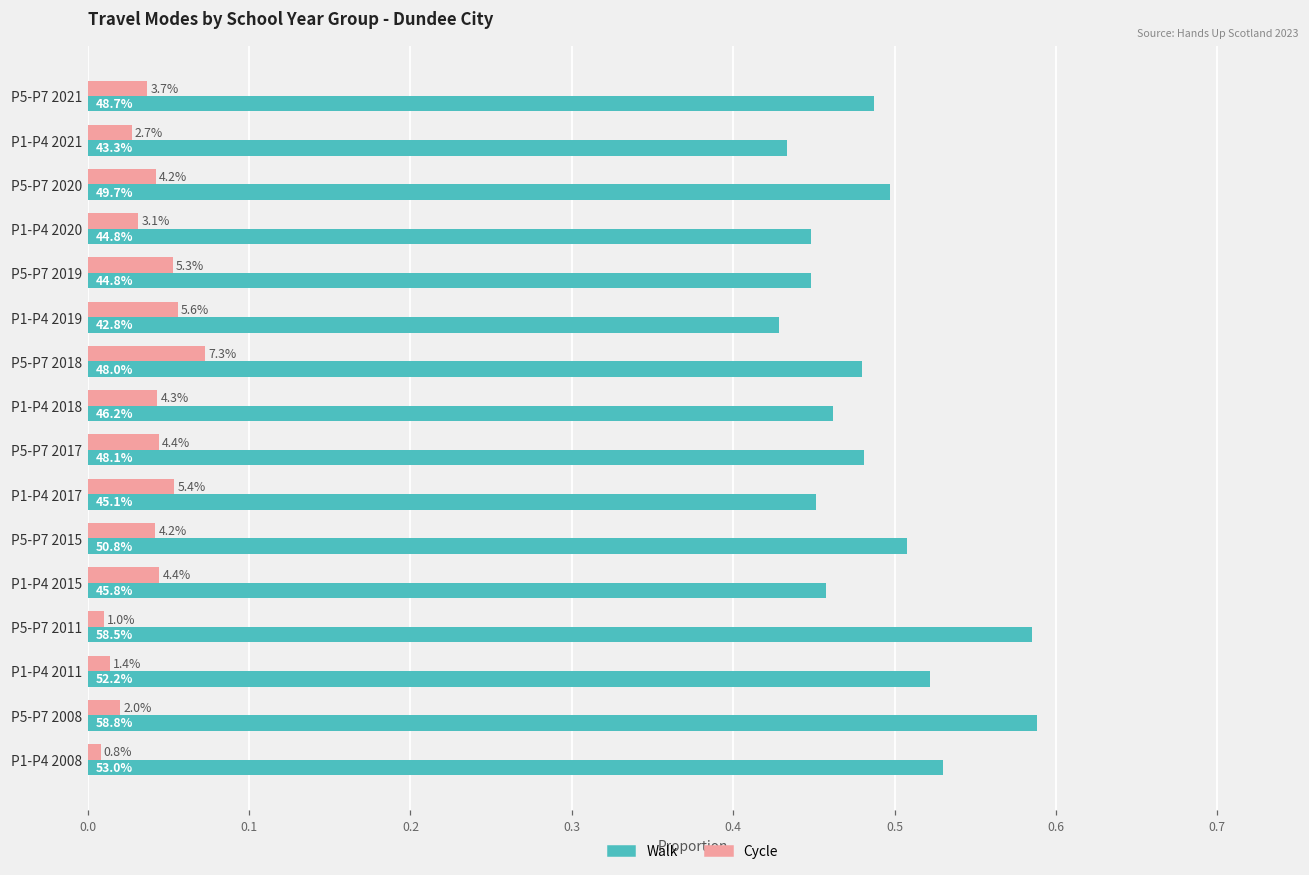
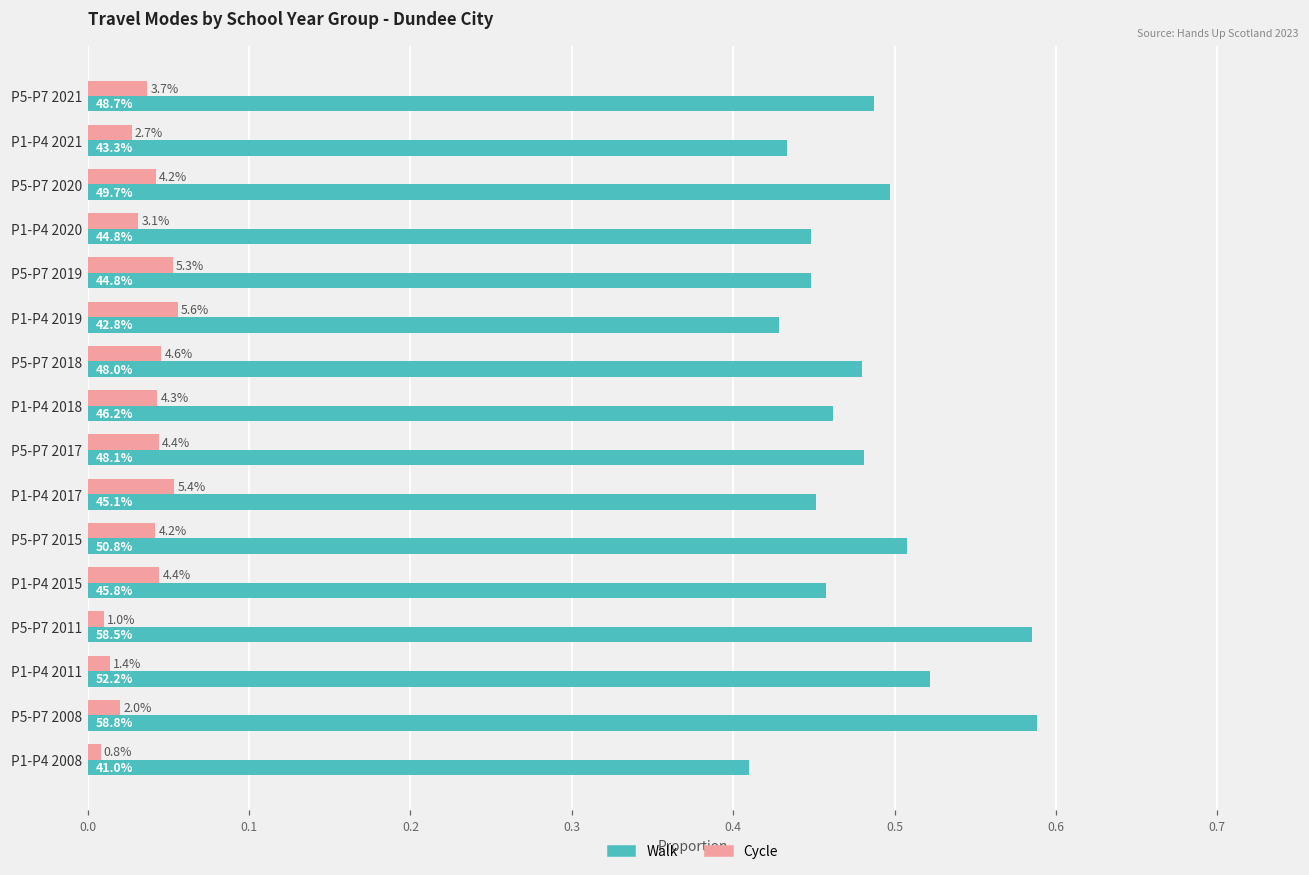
  {
    "Walk": {
      "P5-P7 2021": "48.7%",
      "P1-P4 2021": "43.3%",
      "P5-P7 2020": "49.7%",
      "P1-P4 2020": "44.8%",
      "P5-P7 2019": "44.8%",
      "P1-P4 2019": "42.8%",
      "P5-P7 2018": "48.0%",
      "P1-P4 2018": "46.2%",
      "P5-P7 2017": "48.1%",
      "P1-P4 2017": "45.1%",
      "P5-P7 2015": "50.8%",
      "P1-P4 2015": "45.8%",
      "P5-P7 2011": "58.5%",
      "P1-P4 2011": "52.2%",
      "P5-P7 2008": "58.8%",
-     "P1-P4 2008": "53.0%"
+     "P1-P4 2008": "41.0%"
    },
    "Cycle": {
      "P5-P7 2021": "3.7%",
      "P1-P4 2021": "2.7%",
      "P5-P7 2020": "4.2%",
      "P1-P4 2020": "3.1%",
      "P5-P7 2019": "5.3%",
      "P1-P4 2019": "5.6%",
-     "P5-P7 2018": "7.3%",
+     "P5-P7 2018": "4.6%",
      "P1-P4 2018": "4.3%",
      "P5-P7 2017": "4.4%",
      "P1-P4 2017": "5.4%",
      "P5-P7 2015": "4.2%",
      "P1-P4 2015": "4.4%",
      "P5-P7 2011": "1.0%",
      "P1-P4 2011": "1.4%",
      "P5-P7 2008": "2.0%",
      "P1-P4 2008": "0.8%"
    }
  }
